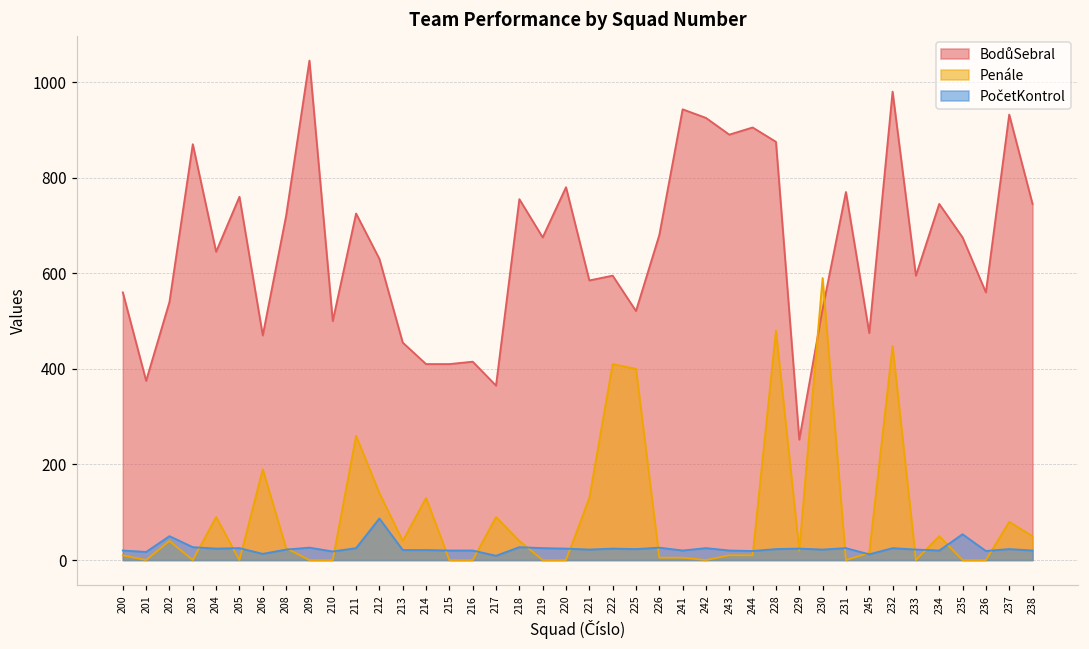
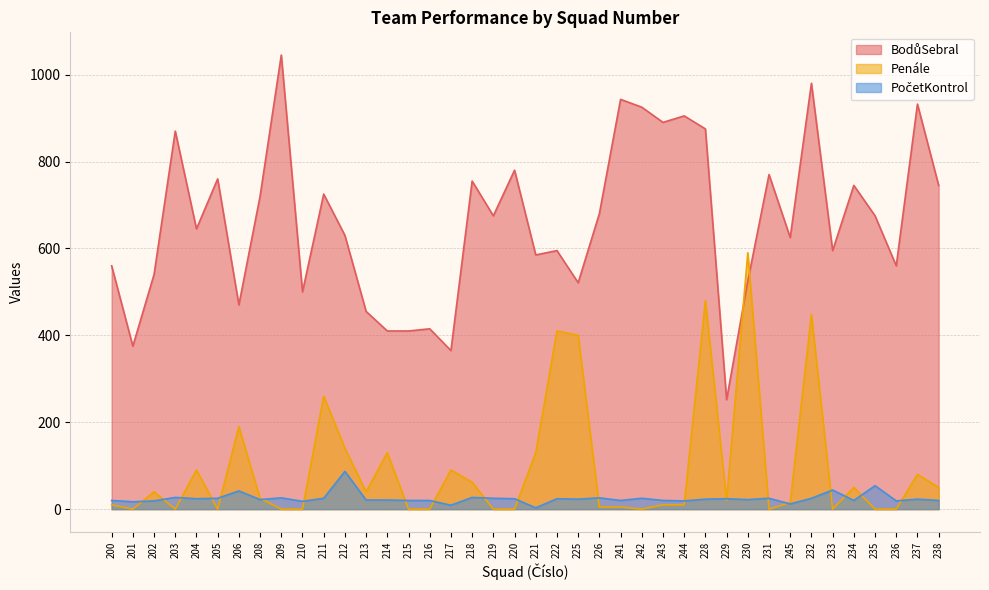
  {
    "BodůSebral": {
      "200": 560,
      "201": 380,
      "202": 540,
      "203": 870,
      "204": 650,
      "205": 760,
      "206": 470,
      "208": 720,
      "209": 1050,
      "210": 500,
      "211": 730,
      "212": 630,
      "213": 460,
      "214": 410,
      "215": 410,
      "216": 420,
      "217": 370,
      "218": 760,
      "219": 680,
      "220": 780,
      "221": 590,
      "222": 600,
      "225": 520,
      "226": 680,
      "241": 940,
      "242": 930,
      "243": 890,
      "244": 910,
      "228": 880,
      "229": 250,
      "230": 530,
      "231": 770,
-     "245": 480,
+     "245": 630,
      "232": 980,
      "233": 600,
      "234": 750,
      "235": 680,
      "236": 560,
      "237": 930,
      "238": 750
    },
    "Penále": {
      "200": 10,
      "201": 0,
      "202": 40,
      "203": 0,
      "204": 90,
      "205": 0,
      "206": 190,
      "209": 0,
      "210": 0,
      "211": 260,
      "212": 140,
      "213": 40,
      "214": 130,
      "215": 0,
      "216": 0,
      "217": 90,
-     "218": 40,
+     "218": 60,
      "219": 0,
      "220": 0,
      "221": 130,
      "222": 410,
      "225": 400,
      "226": 10,
      "241": 10,
      "242": 0,
      "243": 10,
      "244": 10,
      "228": 480,
      "230": 590,
      "231": 0,
      "232": 450,
      "233": 0,
      "234": 50,
      "235": 0,
      "236": 0,
      "237": 80,
      "238": 50
    },
    "PočetKontrol": {
      "200": 20,
      "201": 20,
-     "202": 50,
+     "202": 20,
      "203": 30,
      "204": 20,
      "205": 30,
-     "206": 10,
+     "206": 40,
      "209": 30,
      "210": 20,
      "211": 30,
      "212": 90,
      "213": 20,
      "214": 20,
      "215": 20,
      "216": 20,
      "217": 10,
      "218": 30,
      "219": 30,
      "220": 20,
-     "221": 20,
+     "221": 0,
      "222": 20,
      "225": 20,
      "226": 30,
      "241": 20,
      "242": 30,
      "243": 20,
      "244": 20,
      "228": 20,
      "230": 20,
      "231": 30,
      "232": 30,
-     "233": 20,
+     "233": 40,
      "234": 20,
      "235": 50,
      "236": 20,
      "237": 20,
      "238": 20
    }
  }
